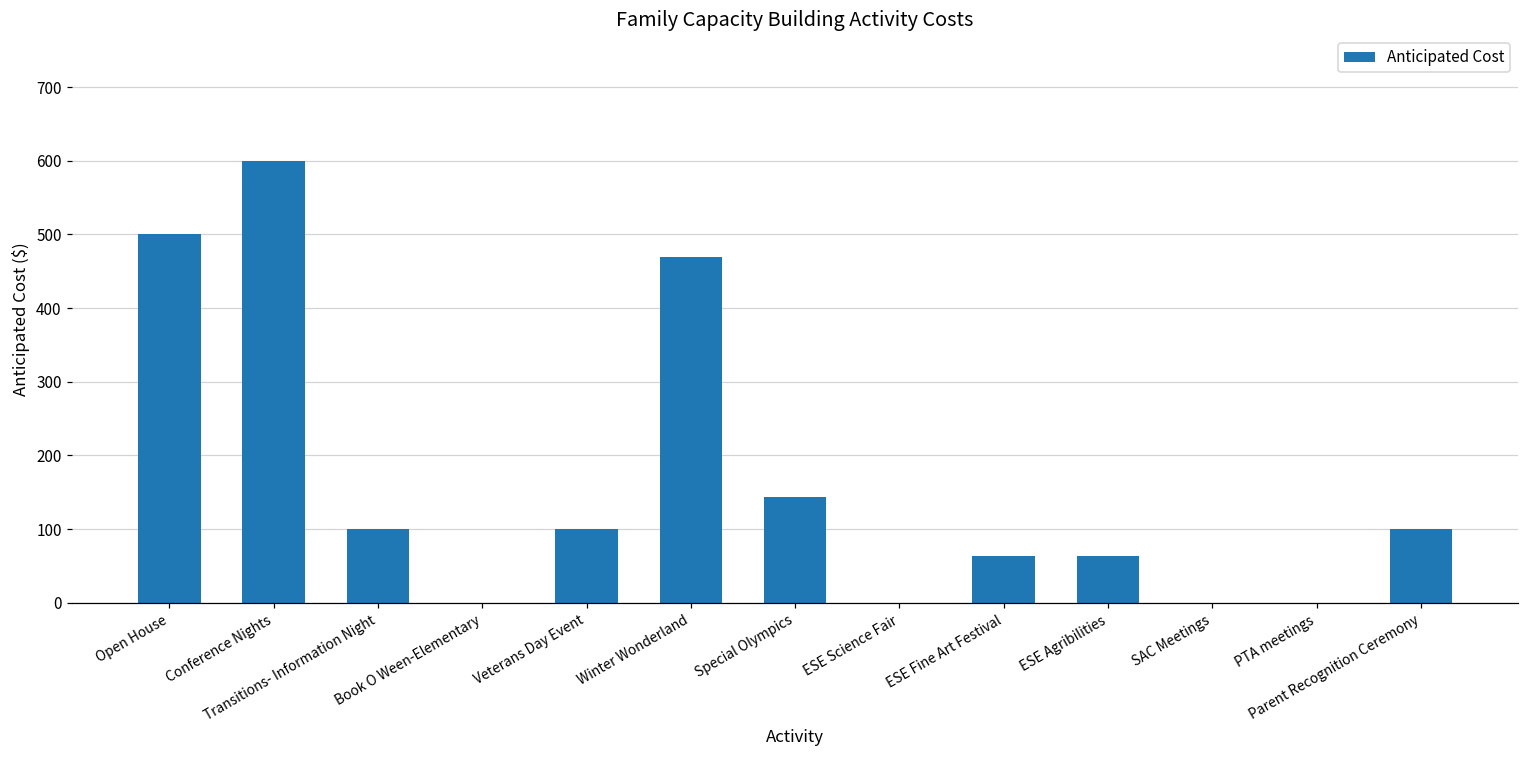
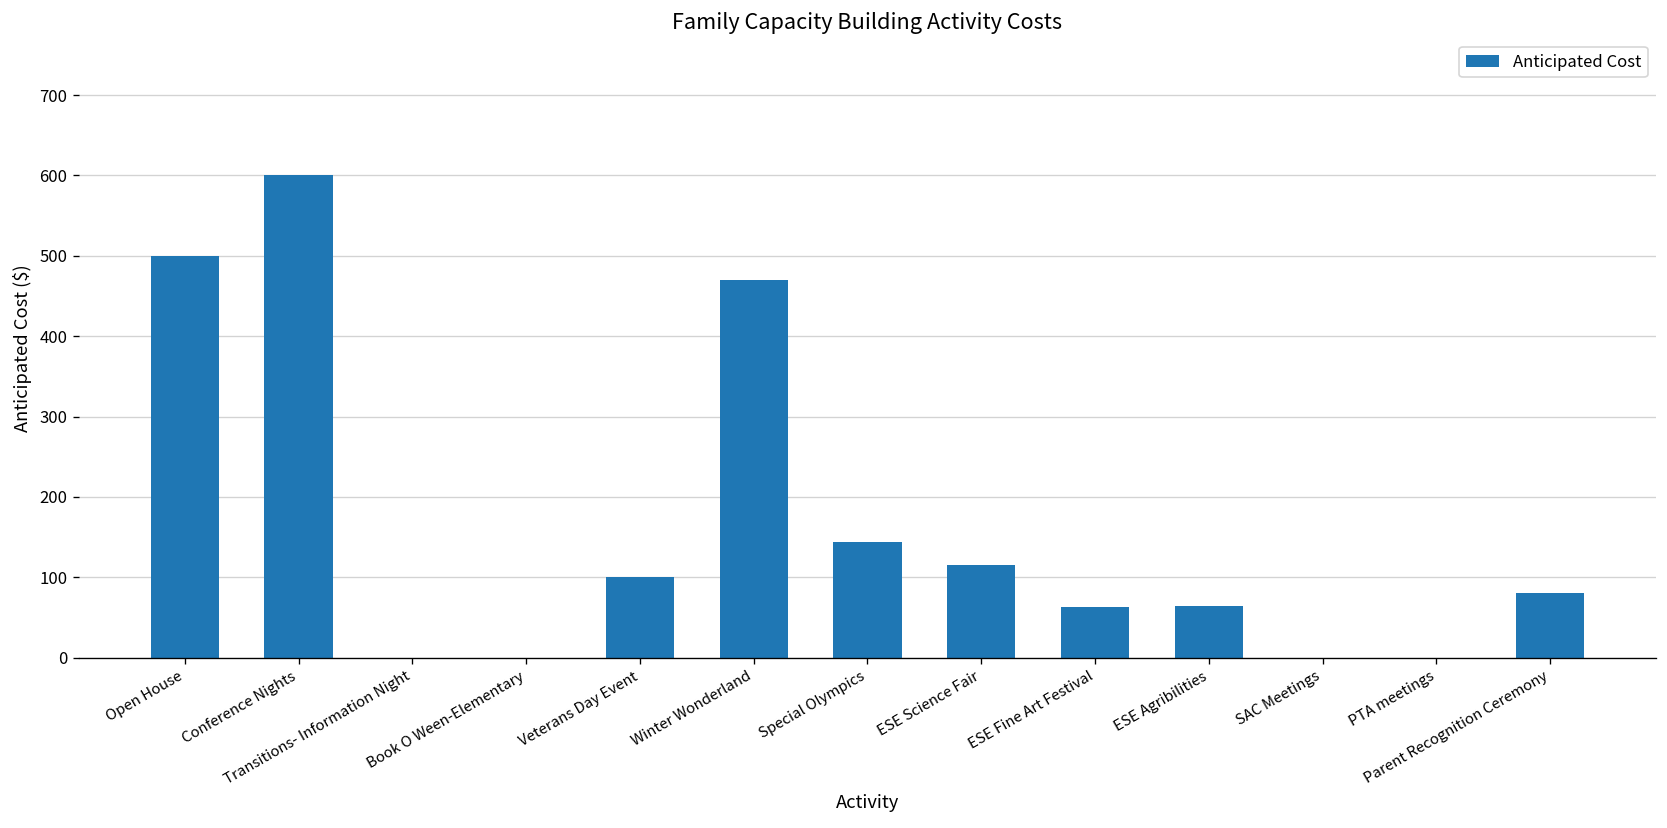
  {
    "Open House": 500,
    "Conference Nights": 600,
-   "Transitions- Information Night": 100,
+   "Transitions- Information Night": 0,
    "Book O Ween-Elementary": 0,
    "Veterans Day Event": 100,
    "Winter Wonderland": 470,
    "Special Olympics": 140,
-   "ESE Science Fair": 0,
+   "ESE Science Fair": 120,
    "ESE Fine Art Festival": 60,
    "ESE Agribilities": 60,
    "SAC Meetings": 0,
    "PTA meetings": 0,
-   "Parent Recognition Ceremony": 100
+   "Parent Recognition Ceremony": 80
  }
